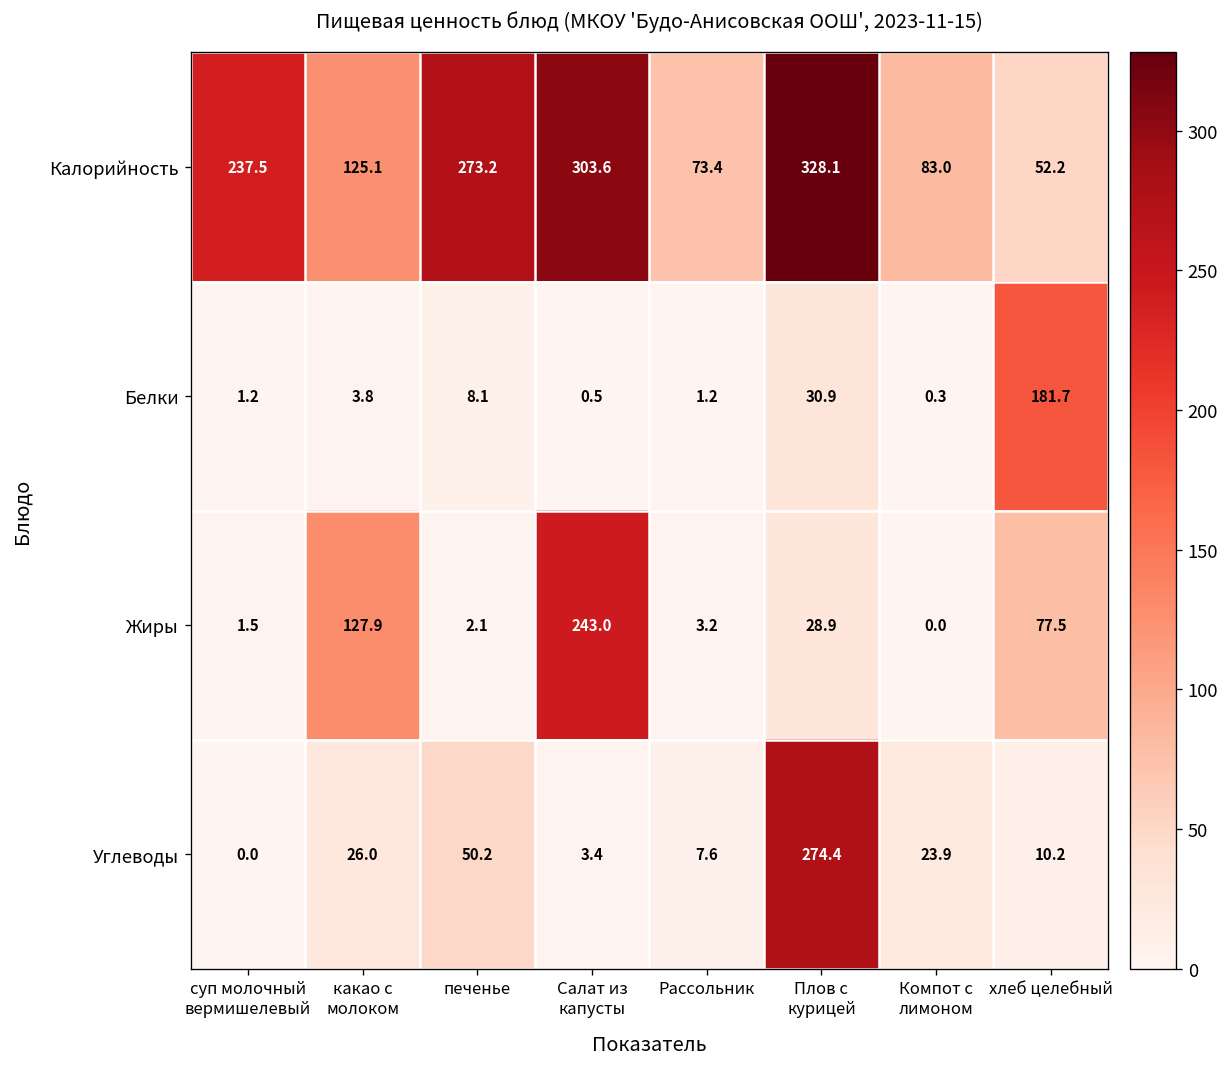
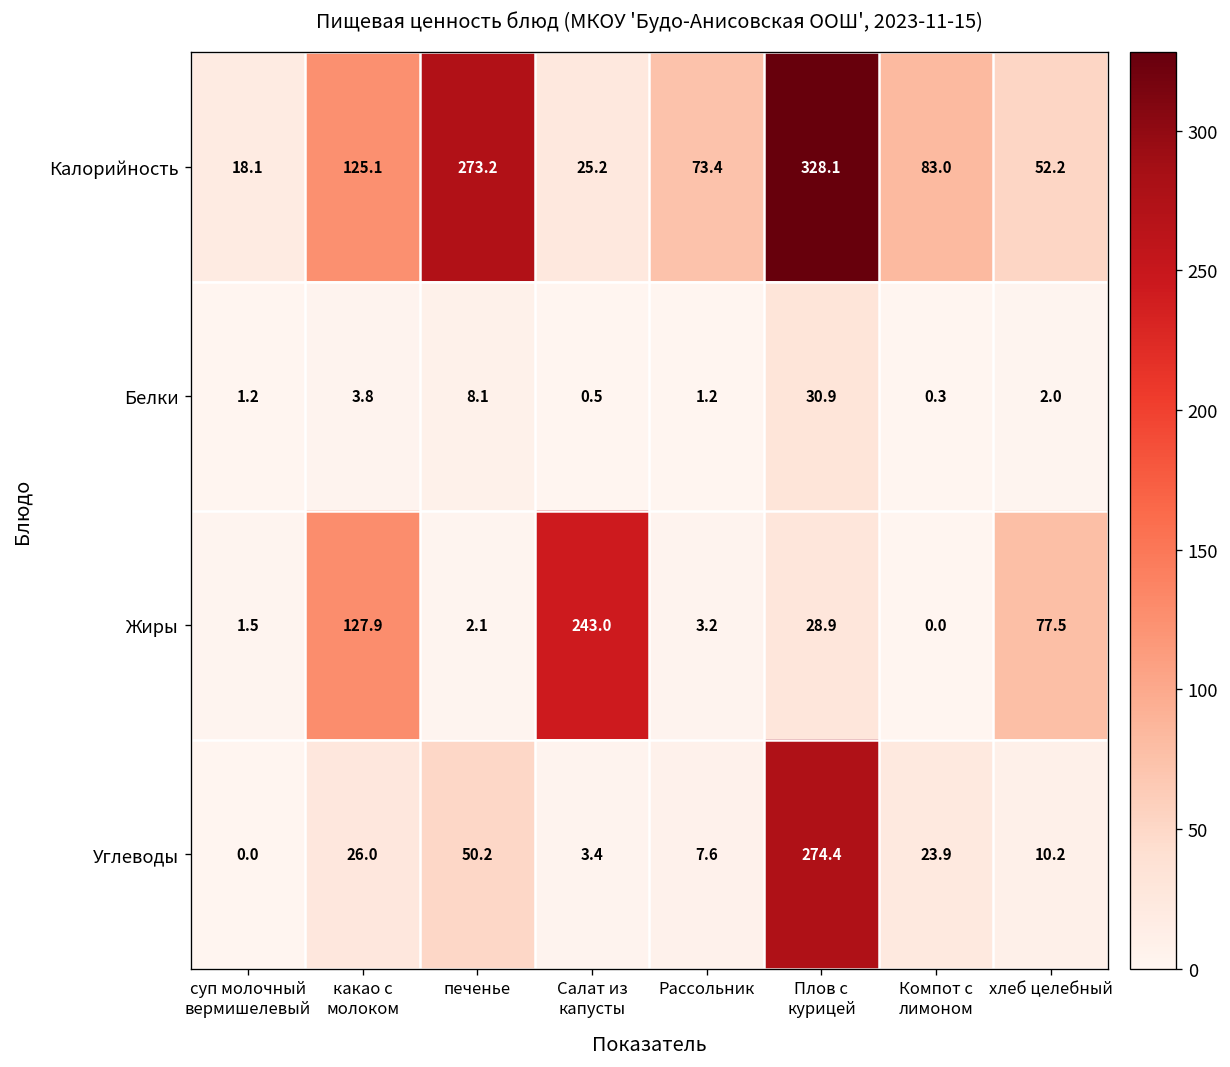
  {
    "Калорийность": {
-     "суп молочный вермишелевый": 237.5,
+     "суп молочный вермишелевый": 18.1,
      "какао с молоком": 125.1,
      "печенье": 273.2,
-     "Салат из капусты": 303.6,
+     "Салат из капусты": 25.2,
      "Рассольник": 73.4,
      "Плов с курицей": 328.1,
      "Компот с лимоном": 83.0,
      "хлеб целебный": 52.2
    },
    "Белки": {
      "суп молочный вермишелевый": 1.2,
      "какао с молоком": 3.8,
      "печенье": 8.1,
      "Салат из капусты": 0.5,
      "Рассольник": 1.2,
      "Плов с курицей": 30.9,
      "Компот с лимоном": 0.3,
-     "хлеб целебный": 181.7
+     "хлеб целебный": 2.0
    },
    "Жиры": {
      "суп молочный вермишелевый": 1.5,
      "какао с молоком": 127.9,
      "печенье": 2.1,
      "Салат из капусты": 243.0,
      "Рассольник": 3.2,
      "Плов с курицей": 28.9,
      "Компот с лимоном": 0.0,
      "хлеб целебный": 77.5
    },
    "Углеводы": {
      "суп молочный вермишелевый": 0.0,
      "какао с молоком": 26.0,
      "печенье": 50.2,
      "Салат из капусты": 3.4,
      "Рассольник": 7.6,
      "Плов с курицей": 274.4,
      "Компот с лимоном": 23.9,
      "хлеб целебный": 10.2
    }
  }
